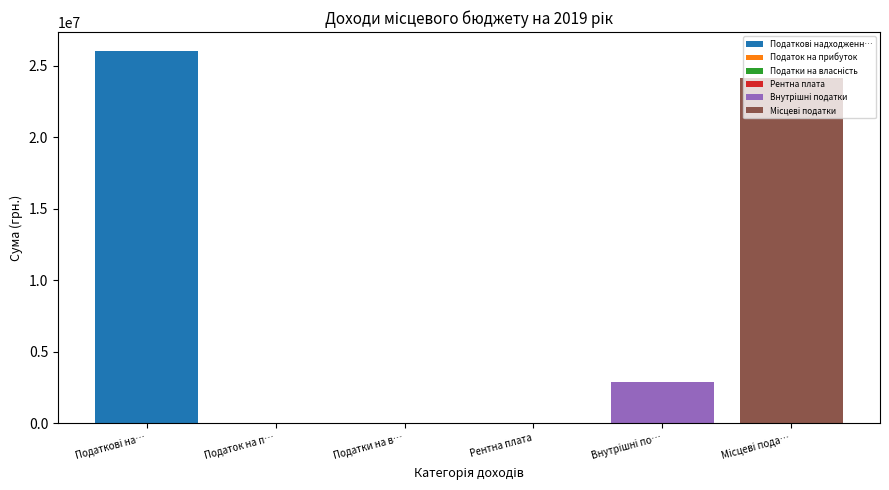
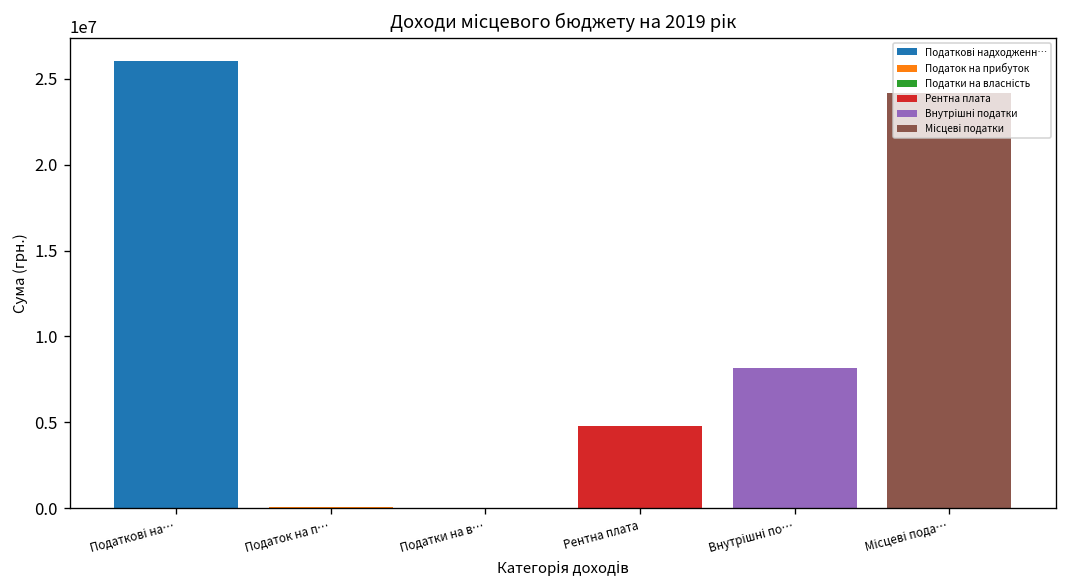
  {
    "Податкові на…": 26100000,
    "Податки на в…": 0,
-   "Рентна плата": 0,
-   "Внутрішні по…": 2900000
+   "Рентна плата": 4800000,
+   "Внутрішні по…": 8100000
  }
